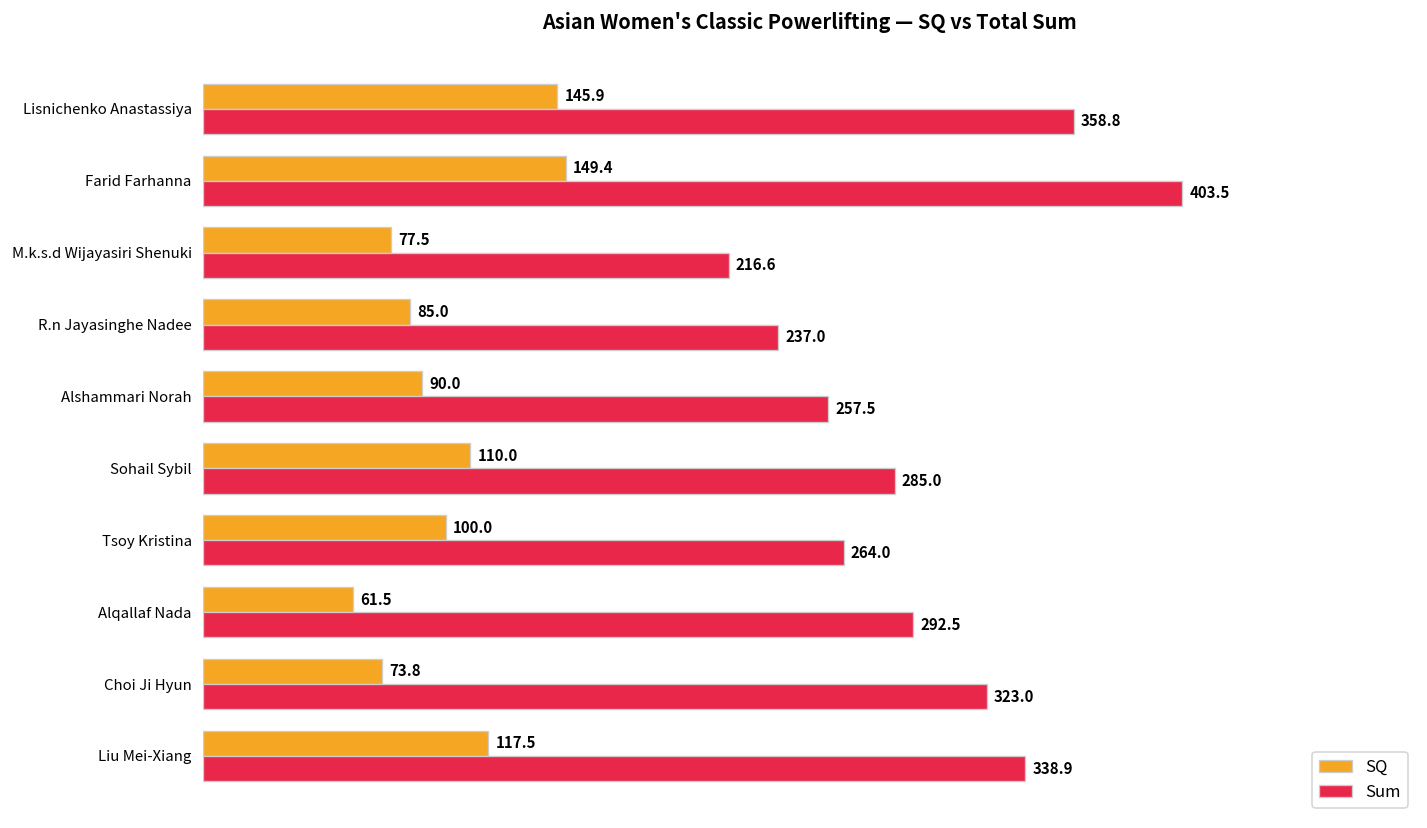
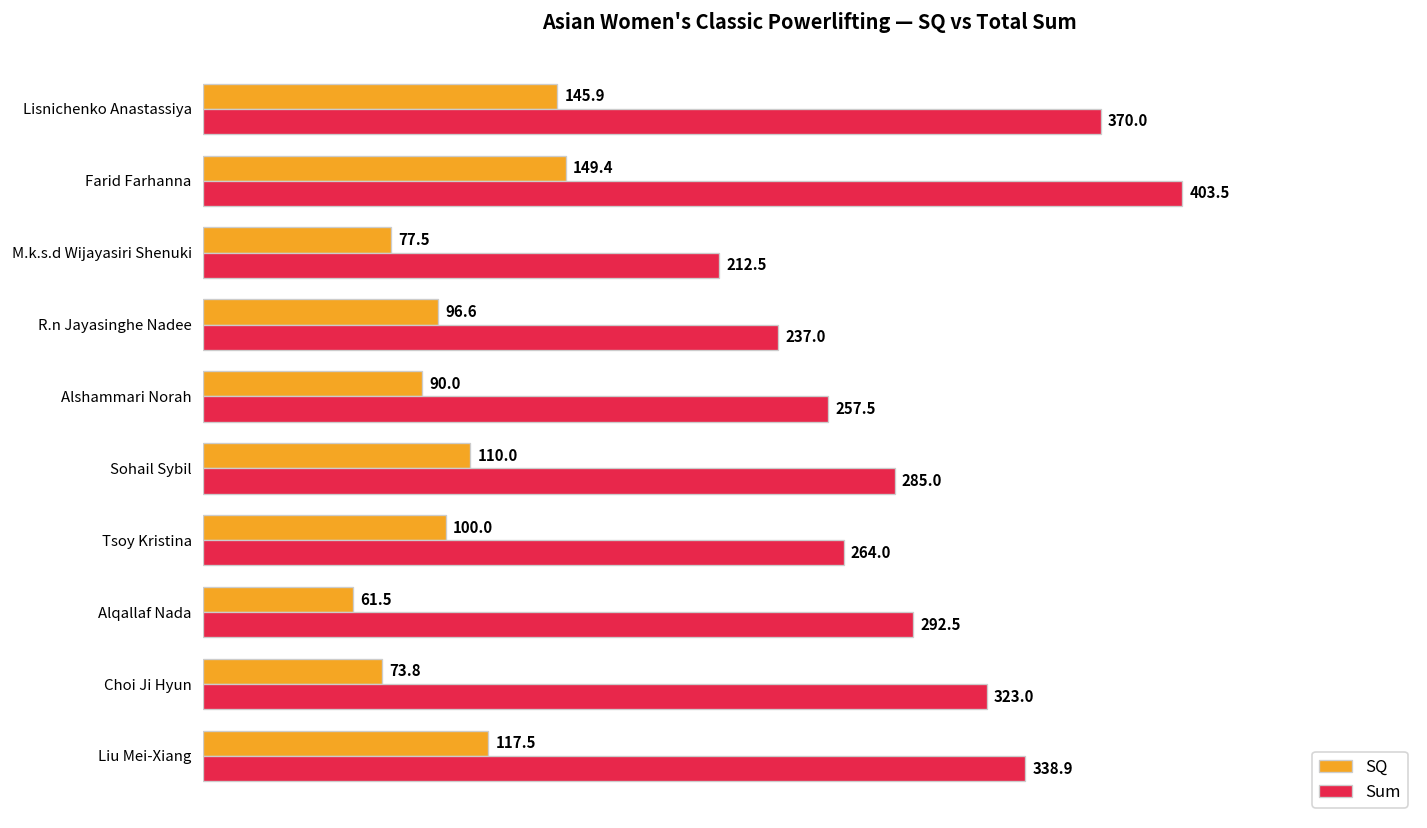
  {
    "SQ": {
      "Lisnichenko Anastassiya": 145.9,
      "Farid Farhanna": 149.4,
      "M.k.s.d Wijayasiri Shenuki": 77.5,
-     "R.n Jayasinghe Nadee": 85.0,
+     "R.n Jayasinghe Nadee": 96.6,
      "Alshammari Norah": 90.0,
      "Sohail Sybil": 110.0,
      "Tsoy Kristina": 100.0,
      "Alqallaf Nada": 61.5,
      "Choi Ji Hyun": 73.8,
      "Liu Mei-Xiang": 117.5
    },
    "Sum": {
-     "Lisnichenko Anastassiya": 358.8,
+     "Lisnichenko Anastassiya": 370.0,
      "Farid Farhanna": 403.5,
-     "M.k.s.d Wijayasiri Shenuki": 216.6,
+     "M.k.s.d Wijayasiri Shenuki": 212.5,
      "R.n Jayasinghe Nadee": 237.0,
      "Alshammari Norah": 257.5,
      "Sohail Sybil": 285.0,
      "Tsoy Kristina": 264.0,
      "Alqallaf Nada": 292.5,
      "Choi Ji Hyun": 323.0,
      "Liu Mei-Xiang": 338.9
    }
  }
